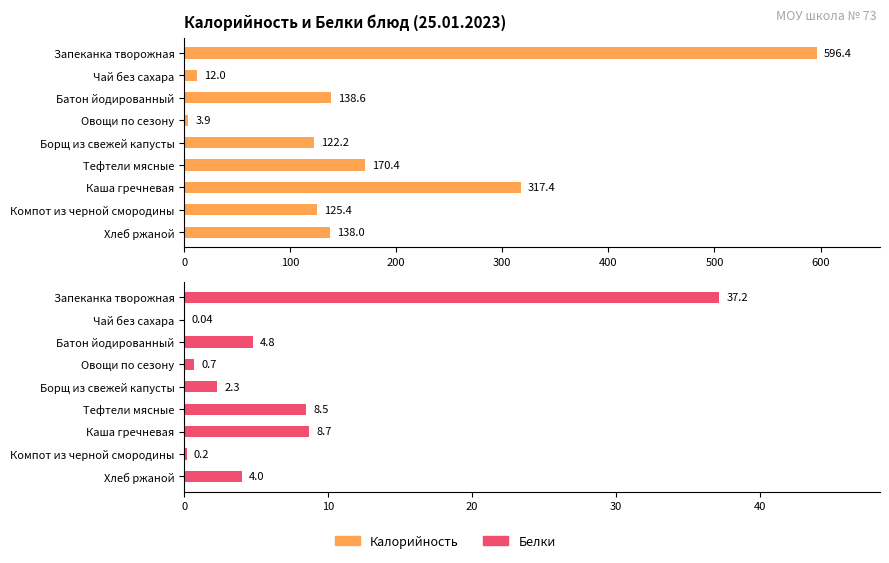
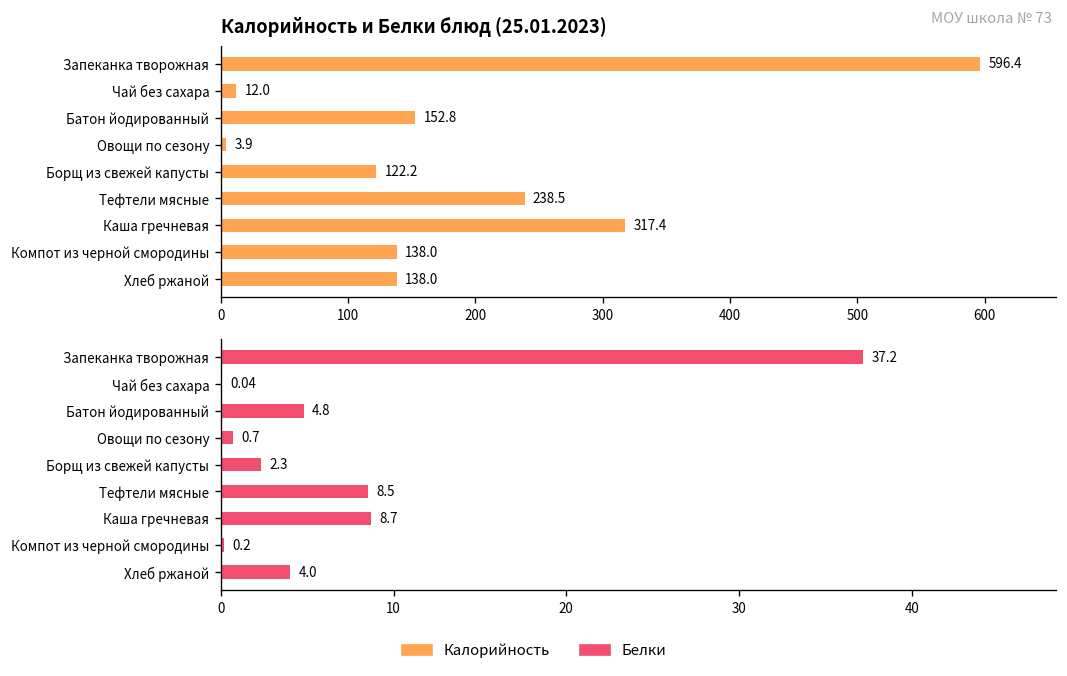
  {
    "Калорийность и Белки блюд (25.01.2023)": {
      "Запеканка творожная": 596.4,
      "Чай без сахара": 12.0,
-     "Батон йодированный": 138.6,
+     "Батон йодированный": 152.8,
      "Овощи по сезону": 3.9,
      "Борщ из свежей капусты": 122.2,
-     "Тефтели мясные": 170.4,
+     "Тефтели мясные": 238.5,
      "Каша гречневая": 317.4,
-     "Компот из черной смородины": 125.4,
+     "Компот из черной смородины": 138.0,
      "Хлеб ржаной": 138.0
    }
  }
